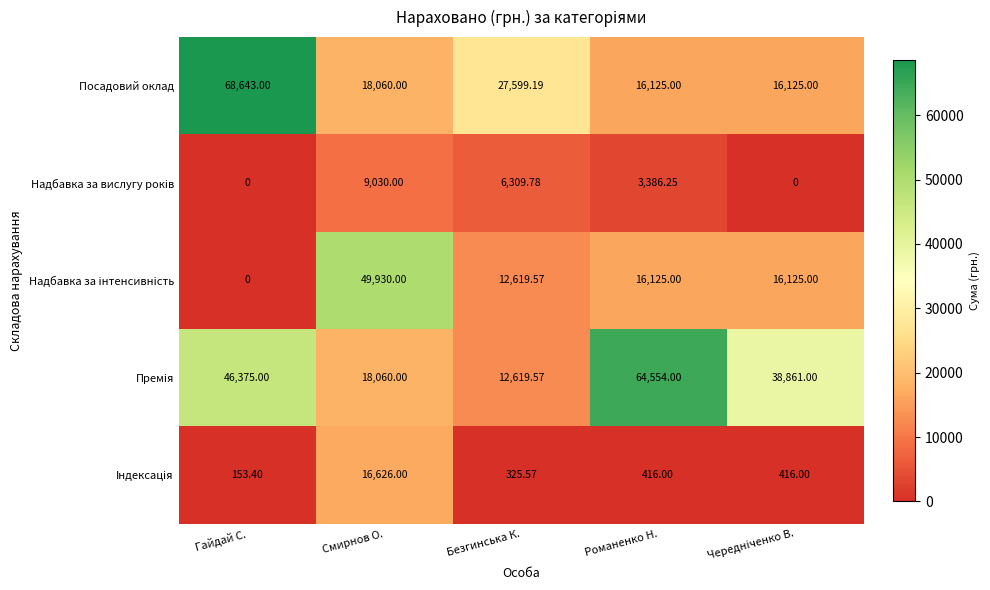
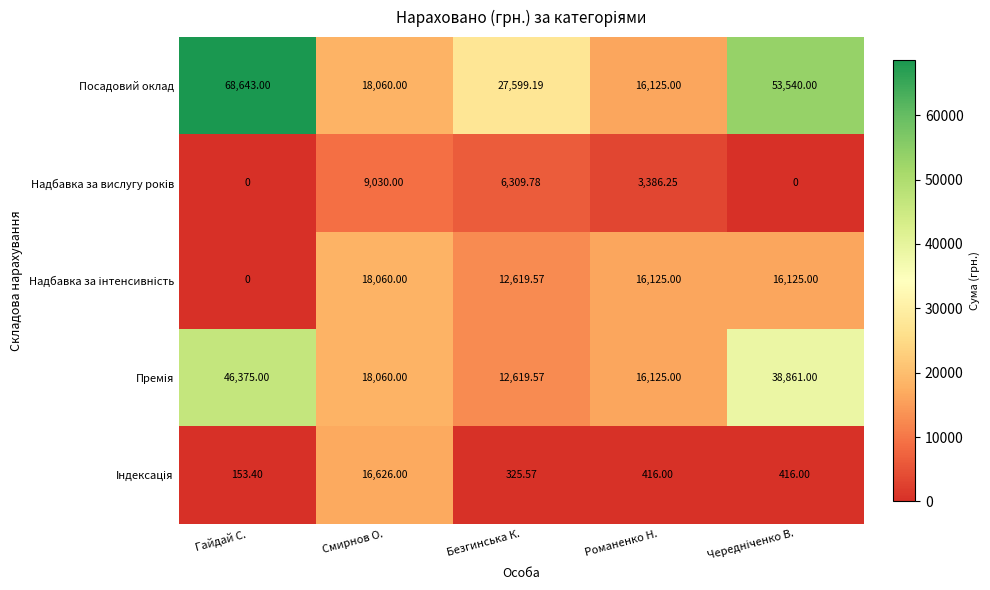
  {
    "Посадовий оклад": {
      "Гайдай С.": "68,643.00",
      "Смирнов О.": "18,060.00",
      "Безгинська К.": "27,599.19",
      "Романенко Н.": "16,125.00",
-     "Чередніченко В.": "16,125.00"
+     "Чередніченко В.": "53,540.00"
    },
    "Надбавка за вислугу років": {
      "Гайдай С.": "0",
      "Смирнов О.": "9,030.00",
      "Безгинська К.": "6,309.78",
      "Романенко Н.": "3,386.25",
      "Чередніченко В.": "0"
    },
    "Надбавка за інтенсивність": {
      "Гайдай С.": "0",
-     "Смирнов О.": "49,930.00",
+     "Смирнов О.": "18,060.00",
      "Безгинська К.": "12,619.57",
      "Романенко Н.": "16,125.00",
      "Чередніченко В.": "16,125.00"
    },
    "Премія": {
      "Гайдай С.": "46,375.00",
      "Смирнов О.": "18,060.00",
      "Безгинська К.": "12,619.57",
-     "Романенко Н.": "64,554.00",
+     "Романенко Н.": "16,125.00",
      "Чередніченко В.": "38,861.00"
    },
    "Індексація": {
      "Гайдай С.": "153.40",
      "Смирнов О.": "16,626.00",
      "Безгинська К.": "325.57",
      "Романенко Н.": "416.00",
      "Чередніченко В.": "416.00"
    }
  }
